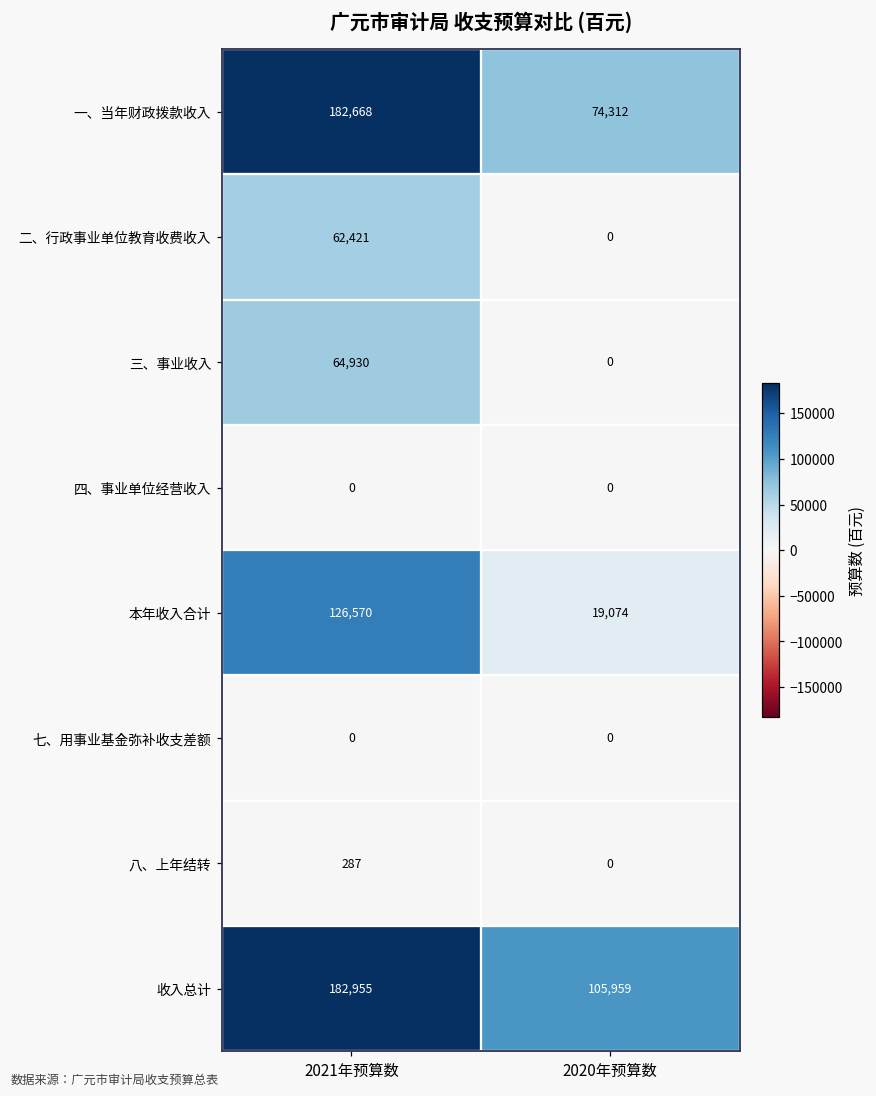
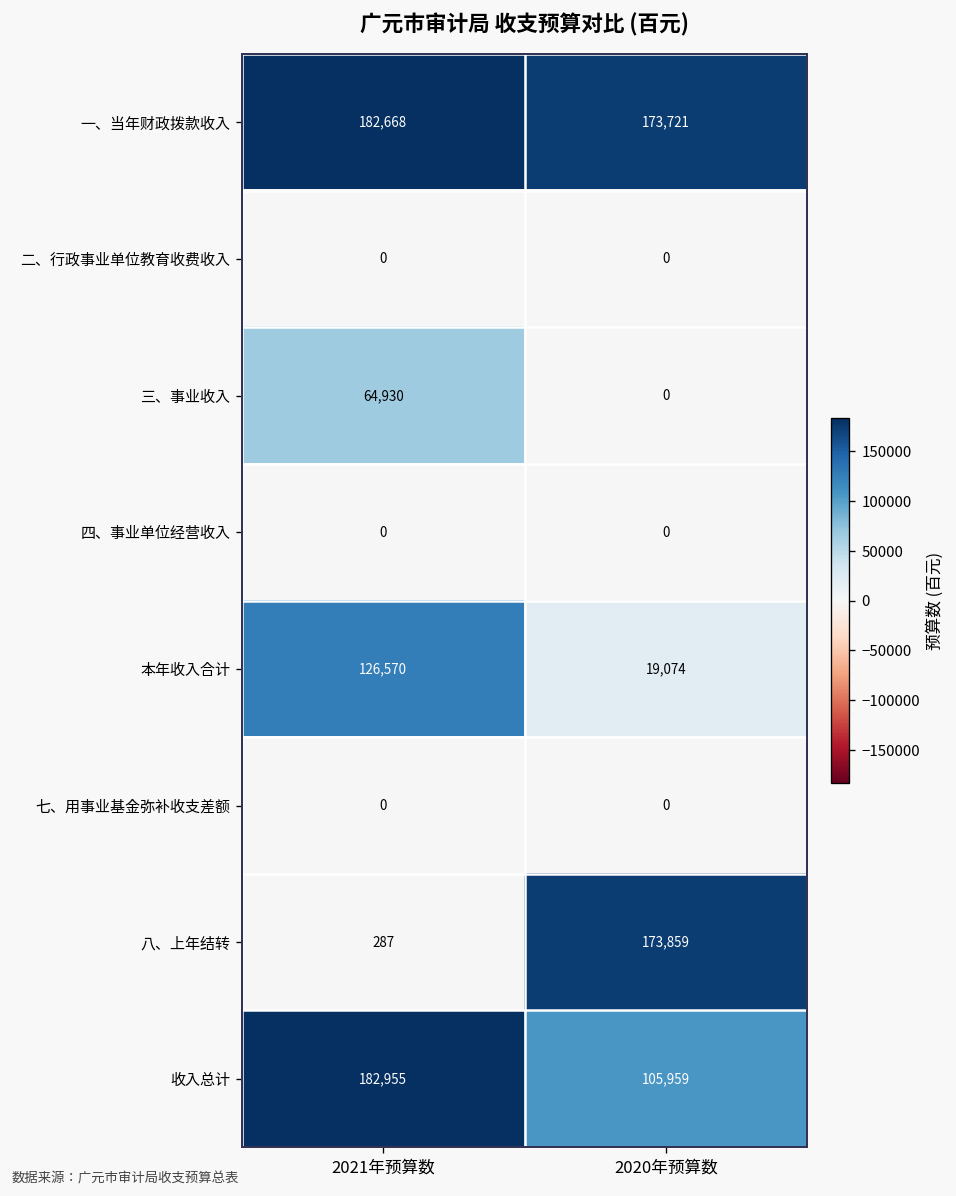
  {
    "一、当年财政拨款收入": {
      "2021年预算数": "182,668",
-     "2020年预算数": "74,312"
+     "2020年预算数": "173,721"
    },
    "二、行政事业单位教育收费收入": {
-     "2021年预算数": "62,421",
+     "2021年预算数": "0",
      "2020年预算数": "0"
    },
    "三、事业收入": {
      "2021年预算数": "64,930",
      "2020年预算数": "0"
    },
    "四、事业单位经营收入": {
      "2021年预算数": "0",
      "2020年预算数": "0"
    },
    "本年收入合计": {
      "2021年预算数": "126,570",
      "2020年预算数": "19,074"
    },
    "七、用事业基金弥补收支差额": {
      "2021年预算数": "0",
      "2020年预算数": "0"
    },
    "八、上年结转": {
      "2021年预算数": "287",
-     "2020年预算数": "0"
+     "2020年预算数": "173,859"
    },
    "收入总计": {
      "2021年预算数": "182,955",
      "2020年预算数": "105,959"
    }
  }
